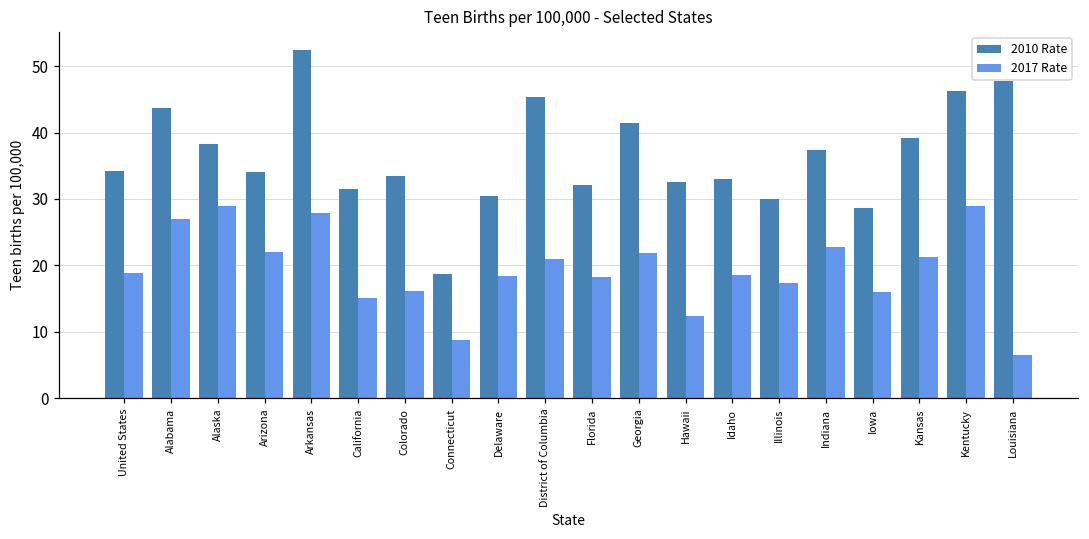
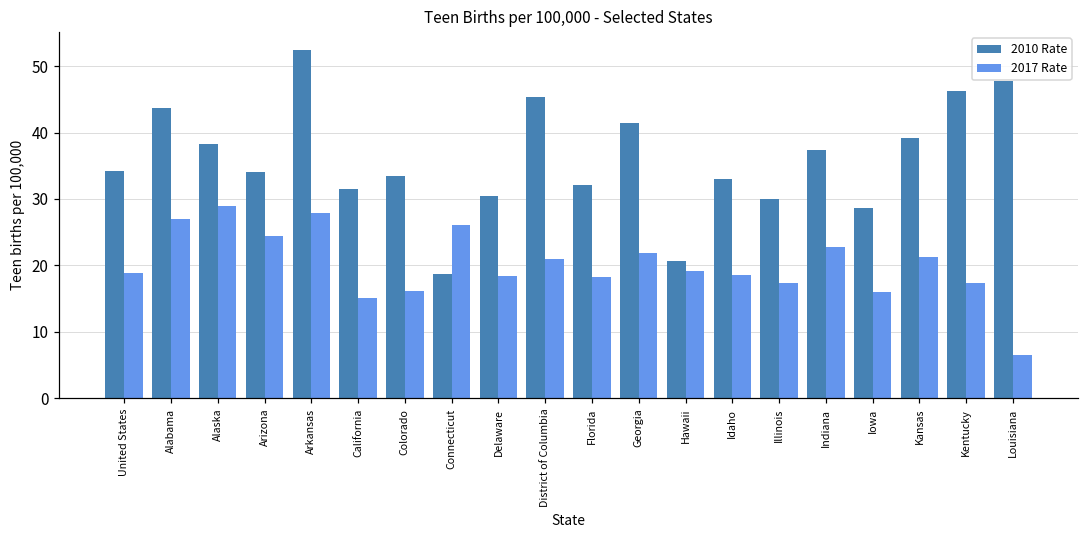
  {
    "2010 Rate": {
      "United States": 34,
      "Alabama": 44,
      "Alaska": 38,
      "Arizona": 34,
      "Arkansas": 52,
      "California": 32,
      "Colorado": 33,
      "Connecticut": 19,
      "Delaware": 31,
      "District of Columbia": 45,
      "Florida": 32,
      "Georgia": 41,
-     "Hawaii": 33,
+     "Hawaii": 21,
      "Idaho": 33,
      "Illinois": 30,
      "Indiana": 37,
      "Iowa": 29,
      "Kansas": 39,
      "Kentucky": 46,
      "Louisiana": 48
    },
    "2017 Rate": {
      "United States": 19,
      "Alabama": 27,
      "Alaska": 29,
-     "Arizona": 22,
+     "Arizona": 24,
      "Arkansas": 28,
      "California": 15,
      "Colorado": 16,
-     "Connecticut": 9,
+     "Connecticut": 26,
      "Delaware": 18,
      "District of Columbia": 21,
      "Florida": 18,
      "Georgia": 22,
-     "Hawaii": 12,
+     "Hawaii": 19,
      "Idaho": 19,
      "Illinois": 17,
      "Indiana": 23,
      "Iowa": 16,
      "Kansas": 21,
-     "Kentucky": 29,
+     "Kentucky": 17,
      "Louisiana": 7
    }
  }
